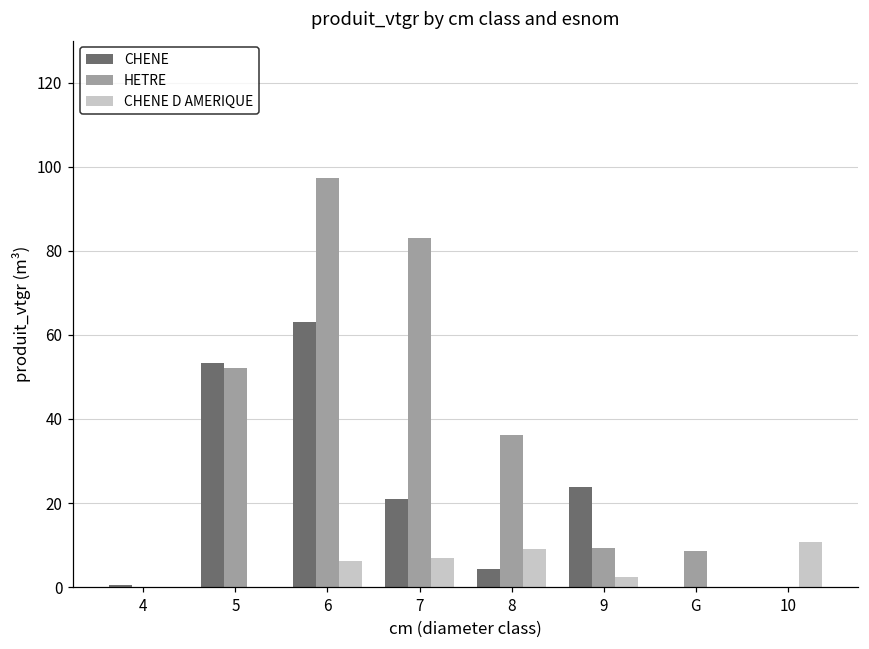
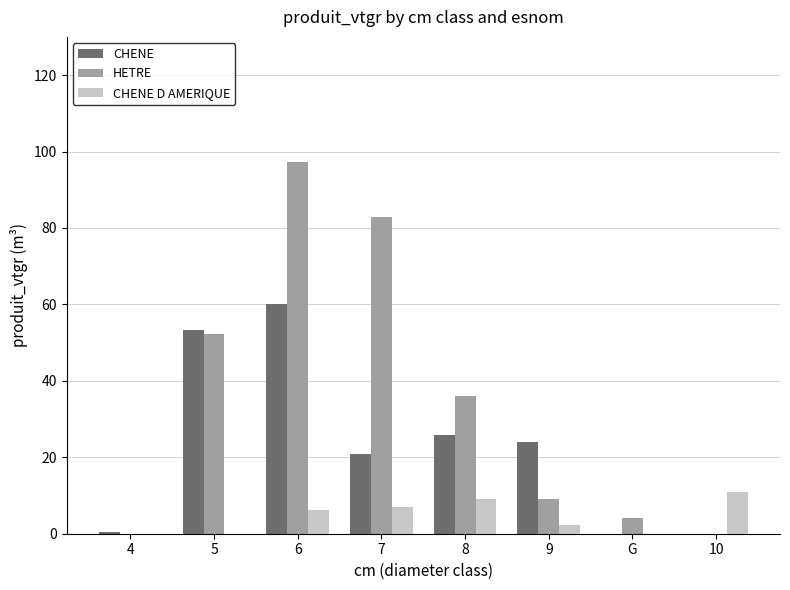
  {
    "CHENE": {
      "5": 53,
-     "6": 63,
+     "6": 60,
      "7": 21,
-     "8": 4,
+     "8": 26,
      "9": 24,
      "G": 0,
      "10": 0
    },
    "HETRE": {
      "4": 0,
      "5": 52,
      "6": 97,
      "7": 83,
      "8": 36,
      "9": 9,
-     "G": 9,
+     "G": 4,
      "10": 0
    },
    "CHENE D AMERIQUE": {
      "4": 0,
      "5": 0,
      "6": 6,
      "7": 7,
      "8": 9,
      "9": 2,
      "G": 0,
      "10": 11
    }
  }
